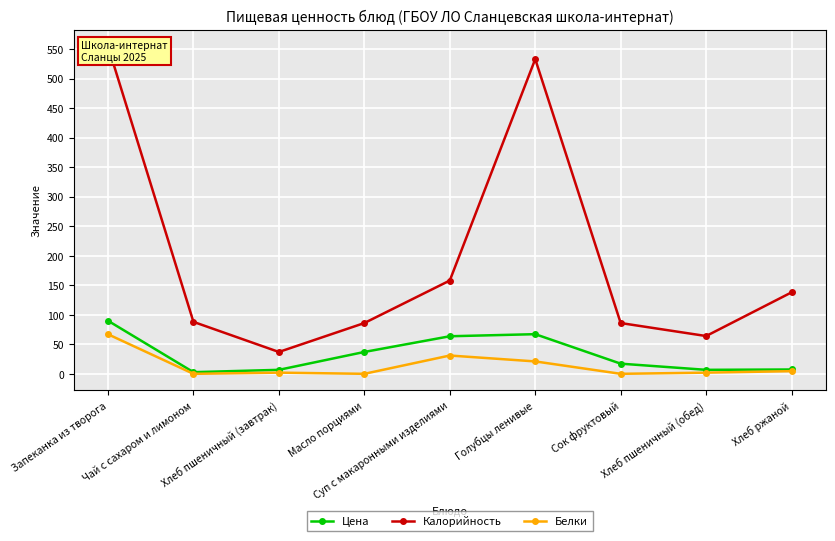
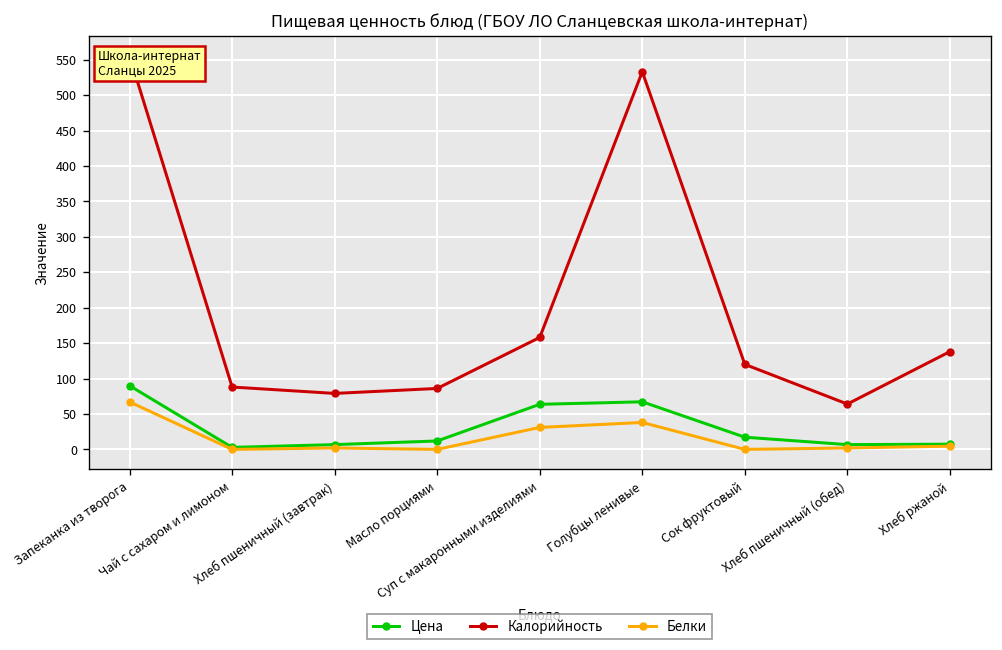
  {
    "Цена": {
      "Запеканка из творога": 90,
      "Хлеб пшеничный (завтрак)": 10,
-     "Масло порциями": 40,
+     "Масло порциями": 10,
      "Суп с макаронными изделиями": 60,
      "Голубцы ленивые": 70,
      "Сок фруктовый": 20,
      "Хлеб пшеничный (обед)": 10
    },
    "Калорийность": {
      "Чай с сахаром и лимоном": 90,
-     "Хлеб пшеничный (завтрак)": 40,
+     "Хлеб пшеничный (завтрак)": 80,
      "Масло порциями": 90,
      "Суп с макаронными изделиями": 160,
      "Голубцы ленивые": 530,
-     "Сок фруктовый": 90,
+     "Сок фруктовый": 120,
      "Хлеб пшеничный (обед)": 60,
      "Хлеб ржаной": 140
    },
    "Белки": {
      "Запеканка из творога": 70,
      "Хлеб пшеничный (завтрак)": 0,
      "Масло порциями": 0,
      "Суп с макаронными изделиями": 30,
-     "Голубцы ленивые": 20,
+     "Голубцы ленивые": 40,
      "Сок фруктовый": 0,
      "Хлеб пшеничный (обед)": 0
    }
  }
